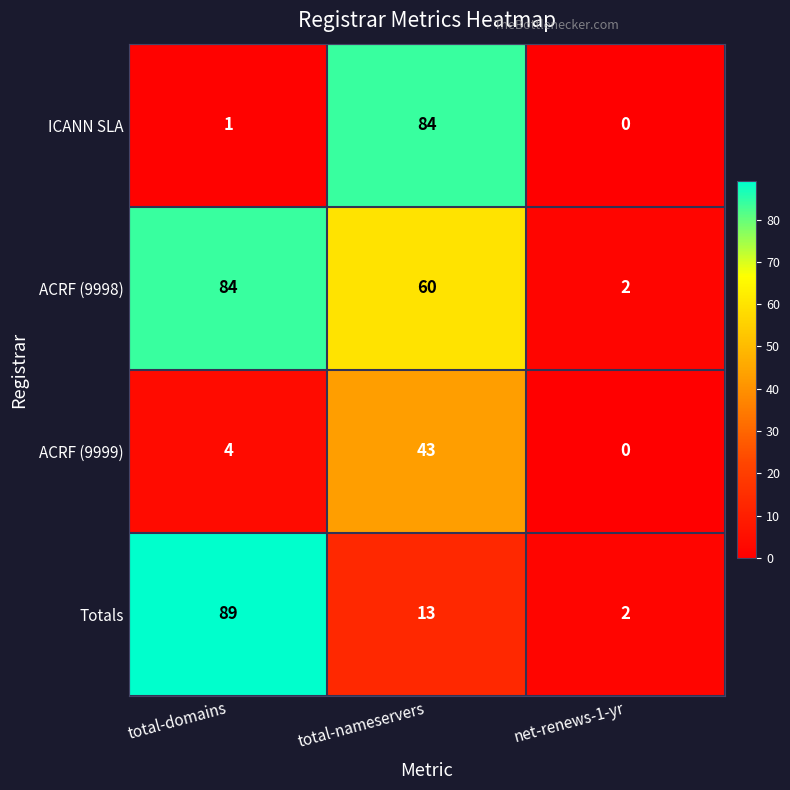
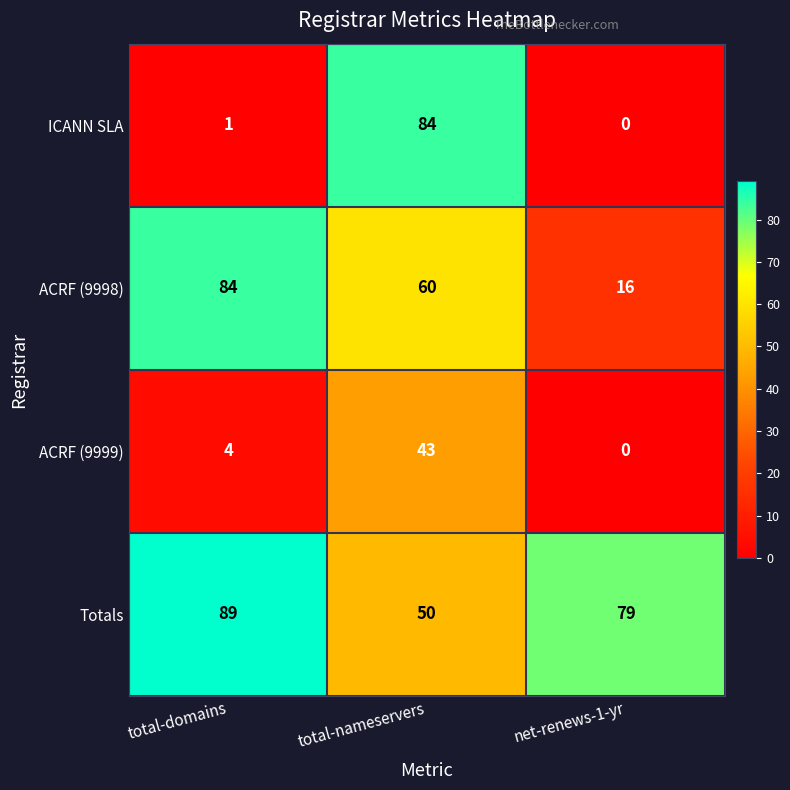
  {
    "ICANN SLA": {
      "total-domains": 1,
      "total-nameservers": 84,
      "net-renews-1-yr": 0
    },
    "ACRF (9998)": {
      "total-domains": 84,
      "total-nameservers": 60,
-     "net-renews-1-yr": 2
+     "net-renews-1-yr": 16
    },
    "ACRF (9999)": {
      "total-domains": 4,
      "total-nameservers": 43,
      "net-renews-1-yr": 0
    },
    "Totals": {
      "total-domains": 89,
-     "total-nameservers": 13,
-     "net-renews-1-yr": 2
+     "total-nameservers": 50,
+     "net-renews-1-yr": 79
    }
  }
